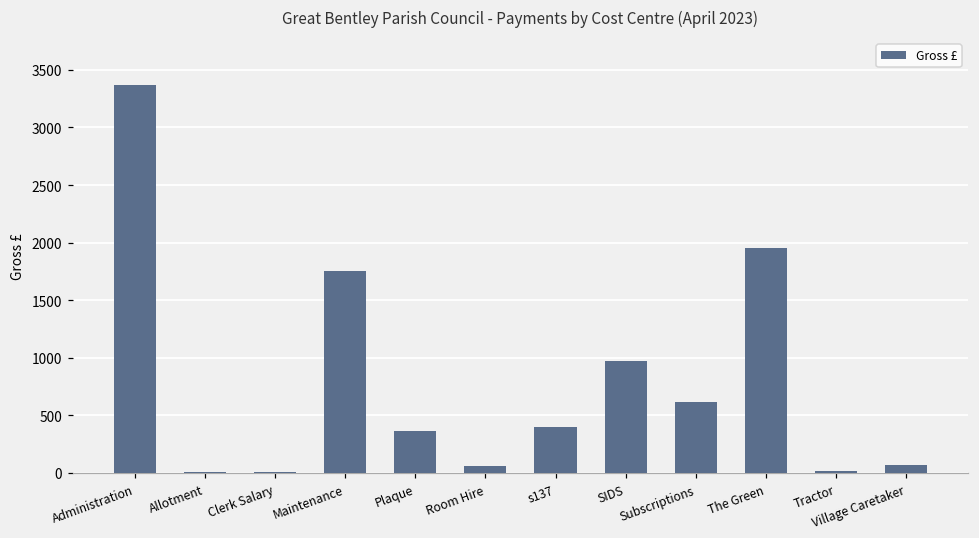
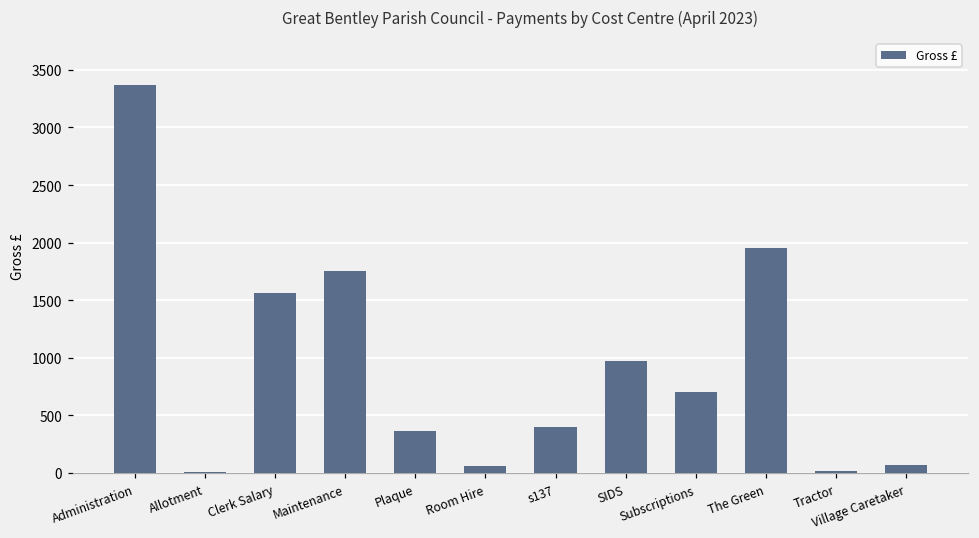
  {
    "Administration": 3370,
-   "Clerk Salary": 10,
+   "Clerk Salary": 1560,
    "Maintenance": 1760,
    "Plaque": 370,
    "Room Hire": 60,
    "s137": 400,
    "SIDS": 970,
-   "Subscriptions": 620,
+   "Subscriptions": 700,
    "The Green": 1950,
    "Village Caretaker": 70
  }
